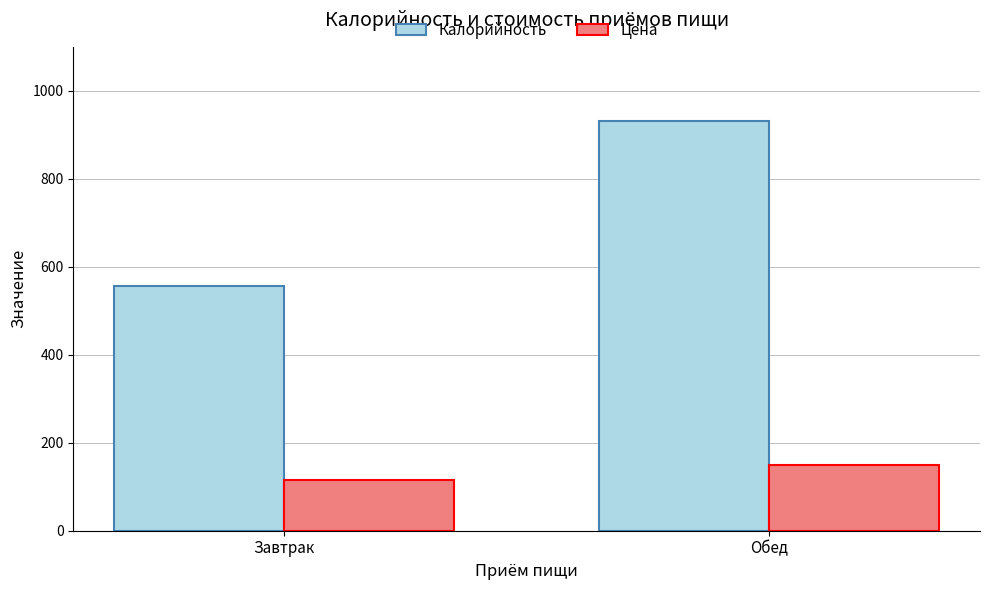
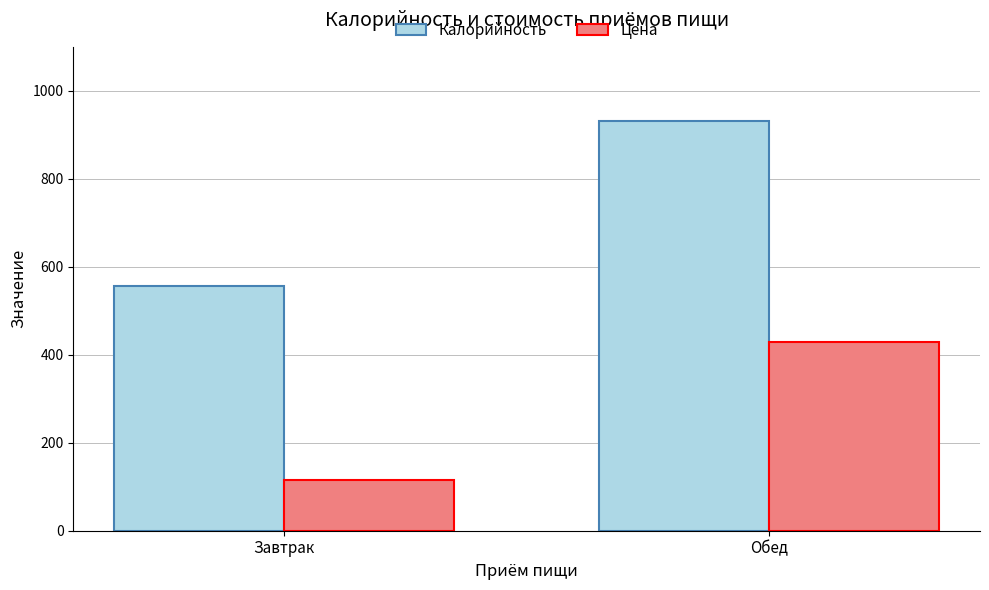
  {
    "Калорийность": {
      "Завтрак": 560,
      "Обед": 930
    },
    "Цена": {
      "Завтрак": 120,
-     "Обед": 150
+     "Обед": 430
    }
  }
